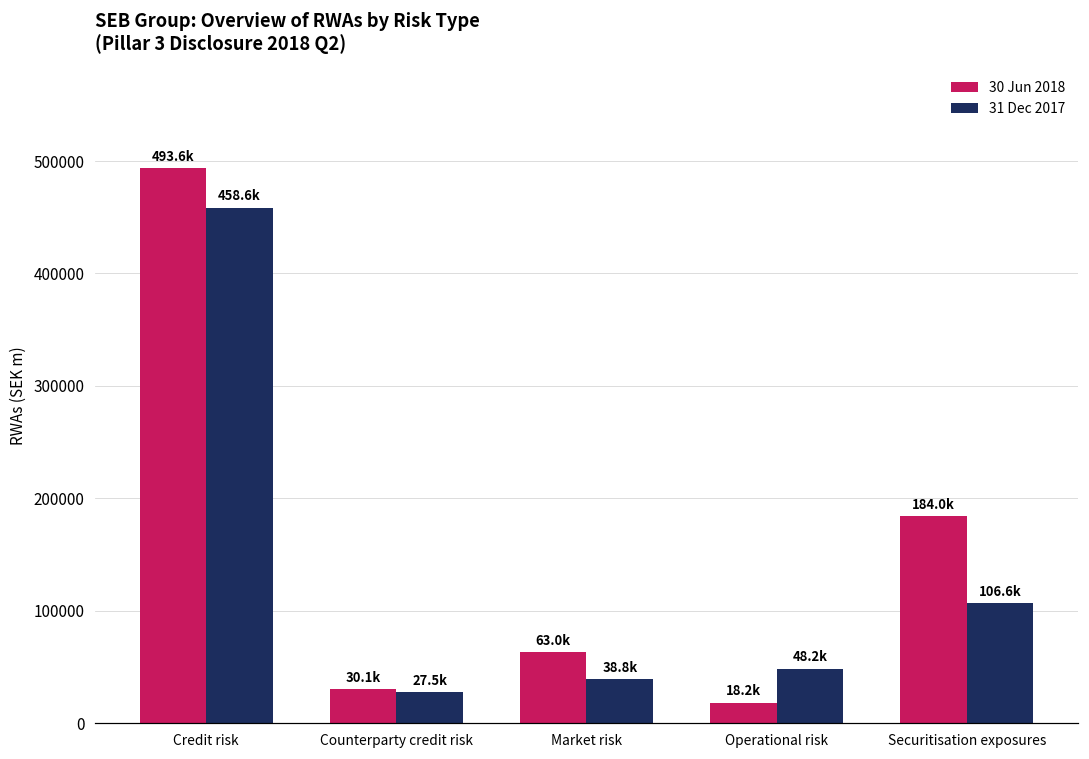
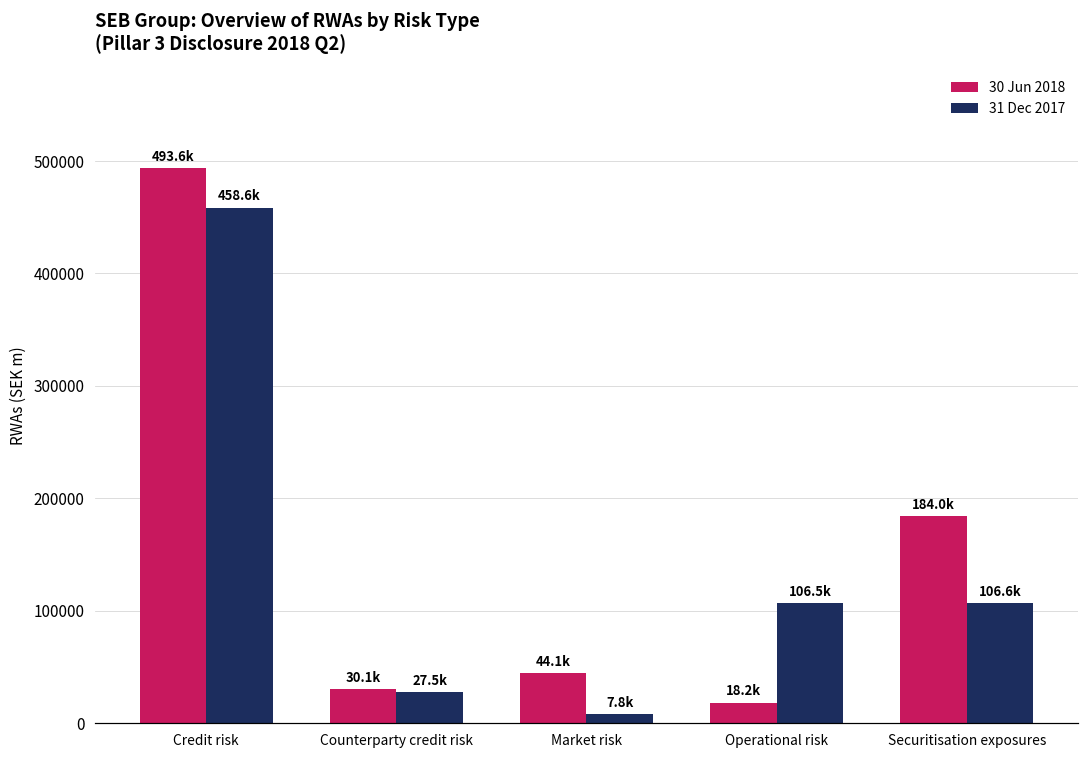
  {
    "30 Jun 2018": {
      "Credit risk": "493.6k",
      "Counterparty credit risk": "30.1k",
-     "Market risk": "63.0k",
+     "Market risk": "44.1k",
      "Operational risk": "18.2k",
      "Securitisation exposures": "184.0k"
    },
    "31 Dec 2017": {
      "Credit risk": "458.6k",
      "Counterparty credit risk": "27.5k",
-     "Market risk": "38.8k",
-     "Operational risk": "48.2k",
+     "Market risk": "7.8k",
+     "Operational risk": "106.5k",
      "Securitisation exposures": "106.6k"
    }
  }
